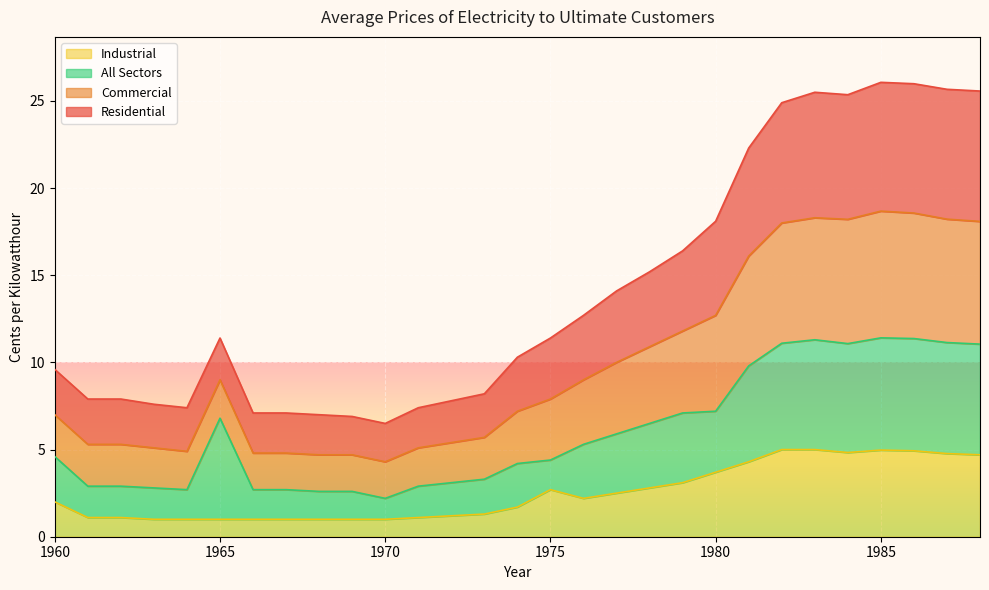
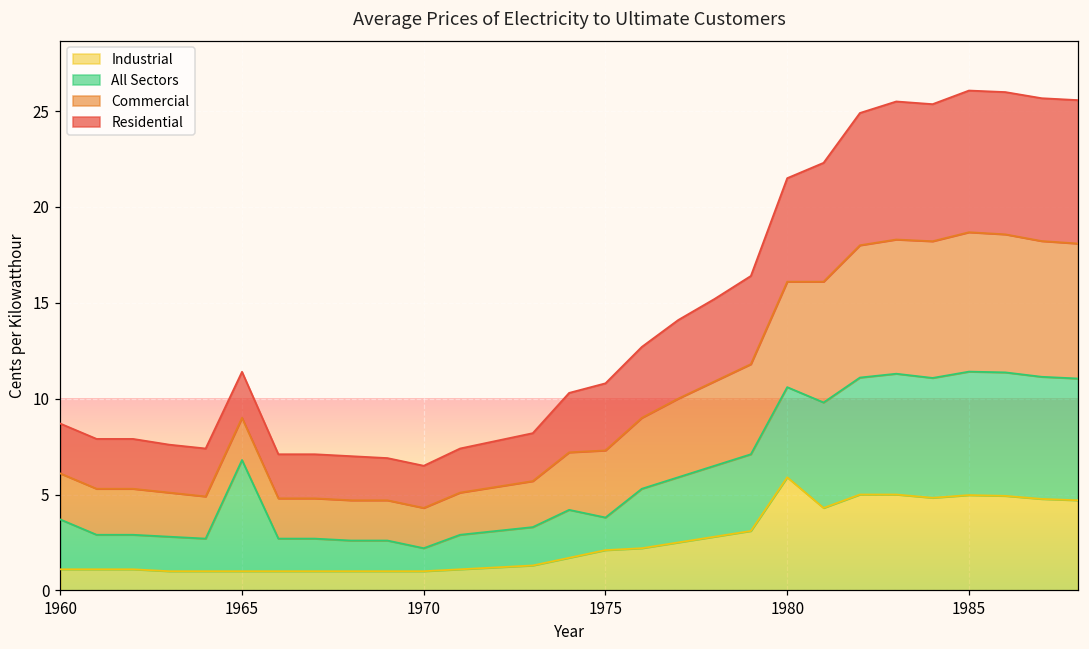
  {
    "Industrial": {
-     "1960": 2.0,
+     "1960": 1.1,
      "1965": 1.0,
      "1970": 1.0,
-     "1975": 2.7,
-     "1980": 3.7,
+     "1975": 2.1,
+     "1980": 5.9,
      "1985": 5.0
    },
    "All Sectors": {
      "1960": 2.6,
      "1965": 5.8,
      "1970": 1.2,
      "1975": 1.7,
-     "1980": 3.5,
+     "1980": 4.7,
      "1985": 6.4
    }
  }
